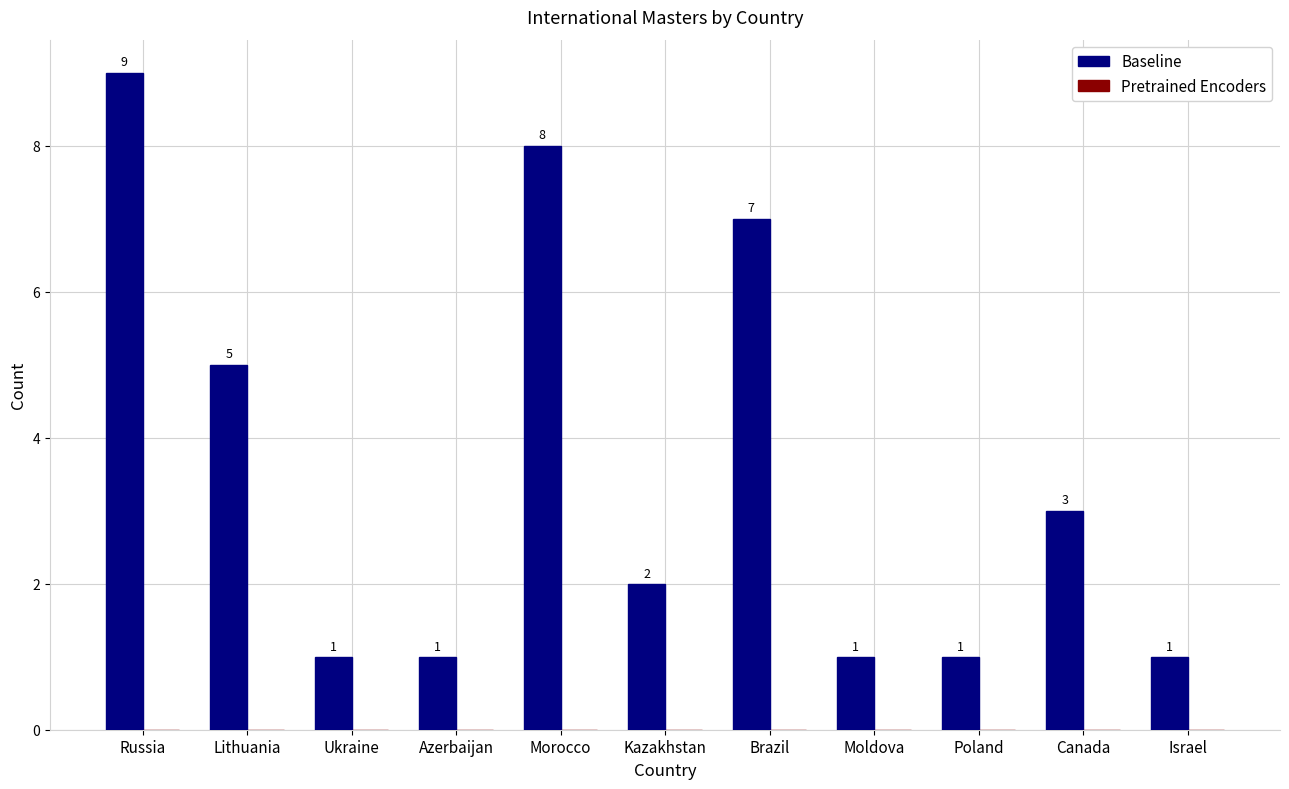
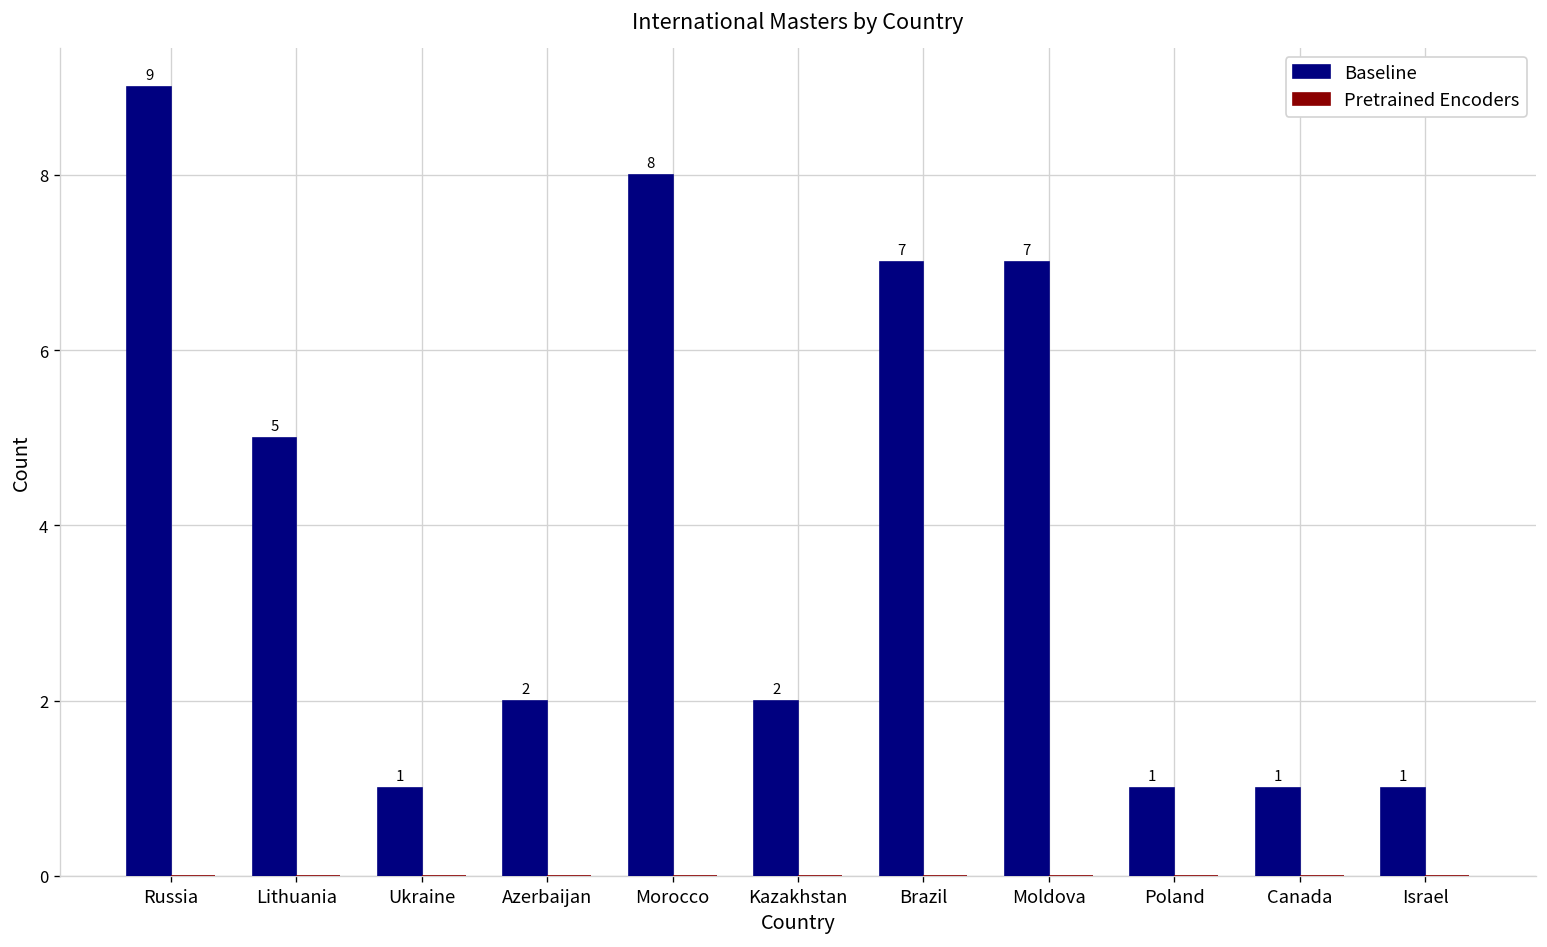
  {
    "Baseline": {
      "Russia": 9,
      "Lithuania": 5,
      "Ukraine": 1,
-     "Azerbaijan": 1,
+     "Azerbaijan": 2,
      "Morocco": 8,
      "Kazakhstan": 2,
      "Brazil": 7,
-     "Moldova": 1,
+     "Moldova": 7,
      "Poland": 1,
-     "Canada": 3,
+     "Canada": 1,
      "Israel": 1
    },
    "Pretrained Encoders": {
      "Russia": 0.0,
      "Lithuania": 0.0,
      "Ukraine": 0.0,
      "Azerbaijan": 0.0,
      "Morocco": 0.0,
      "Kazakhstan": 0.0,
      "Brazil": 0.0,
      "Moldova": 0.0,
      "Poland": 0.0,
      "Canada": 0.0,
      "Israel": 0.0
    }
  }
